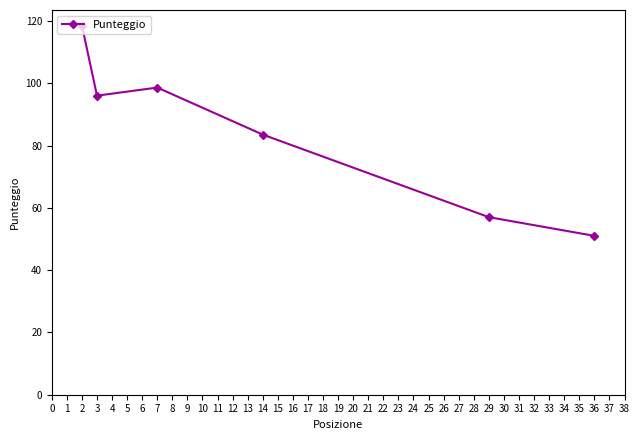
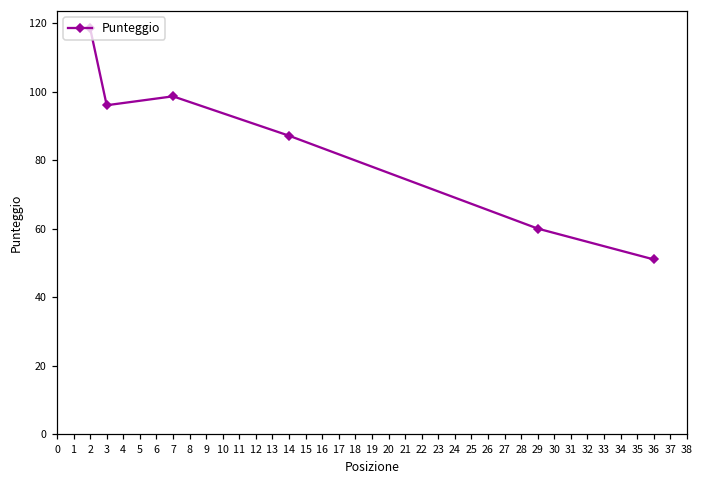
  {
    "3": 96,
    "7": 99,
-   "14": 84,
-   "29": 57,
+   "14": 87,
+   "29": 60,
    "36": 51
  }
